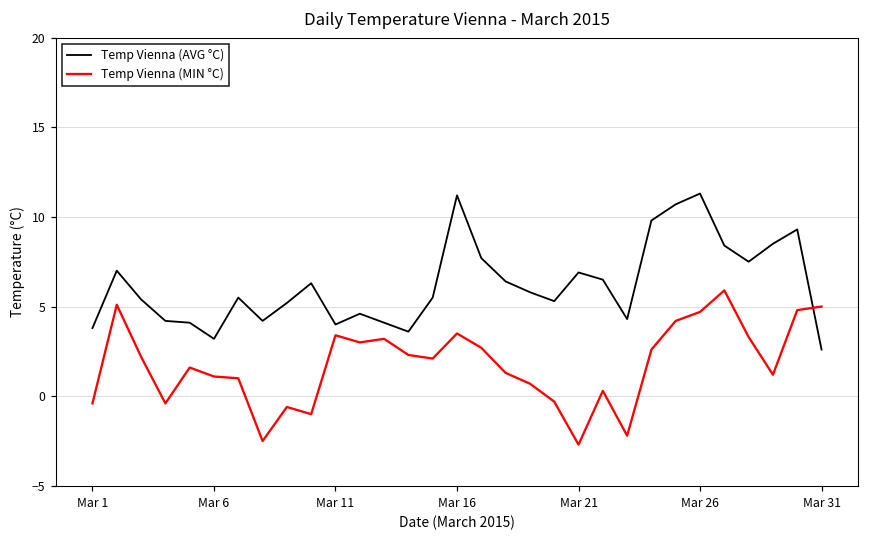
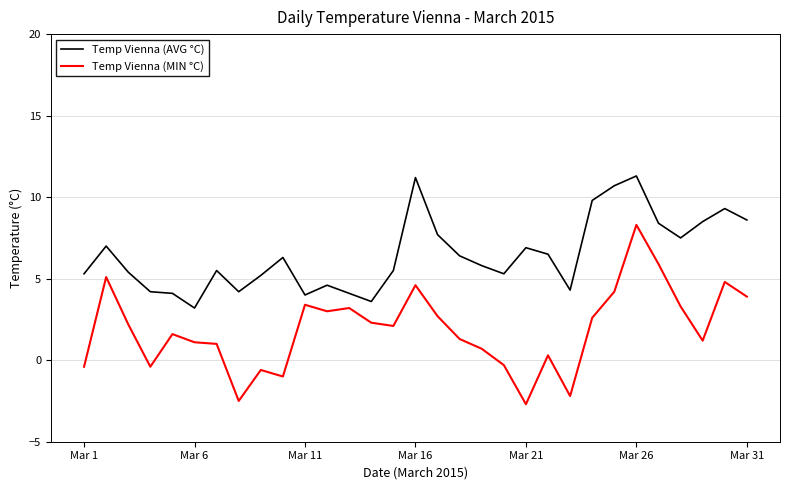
  {
    "Temp Vienna (AVG °C)": {
-     "Mar 1": 3.8,
+     "Mar 1": 5.3,
      "Mar 6": 3.2,
      "Mar 11": 4.0,
      "Mar 16": 11.2,
      "Mar 21": 6.9,
      "Mar 26": 11.3,
-     "Mar 31": 2.6
+     "Mar 31": 8.6
    },
    "Temp Vienna (MIN °C)": {
      "Mar 1": -0.4,
      "Mar 6": 1.1,
      "Mar 11": 3.4,
-     "Mar 16": 3.5,
+     "Mar 16": 4.6,
      "Mar 21": -2.7,
-     "Mar 26": 4.7,
-     "Mar 31": 5.0
+     "Mar 26": 8.3,
+     "Mar 31": 3.9
    }
  }
